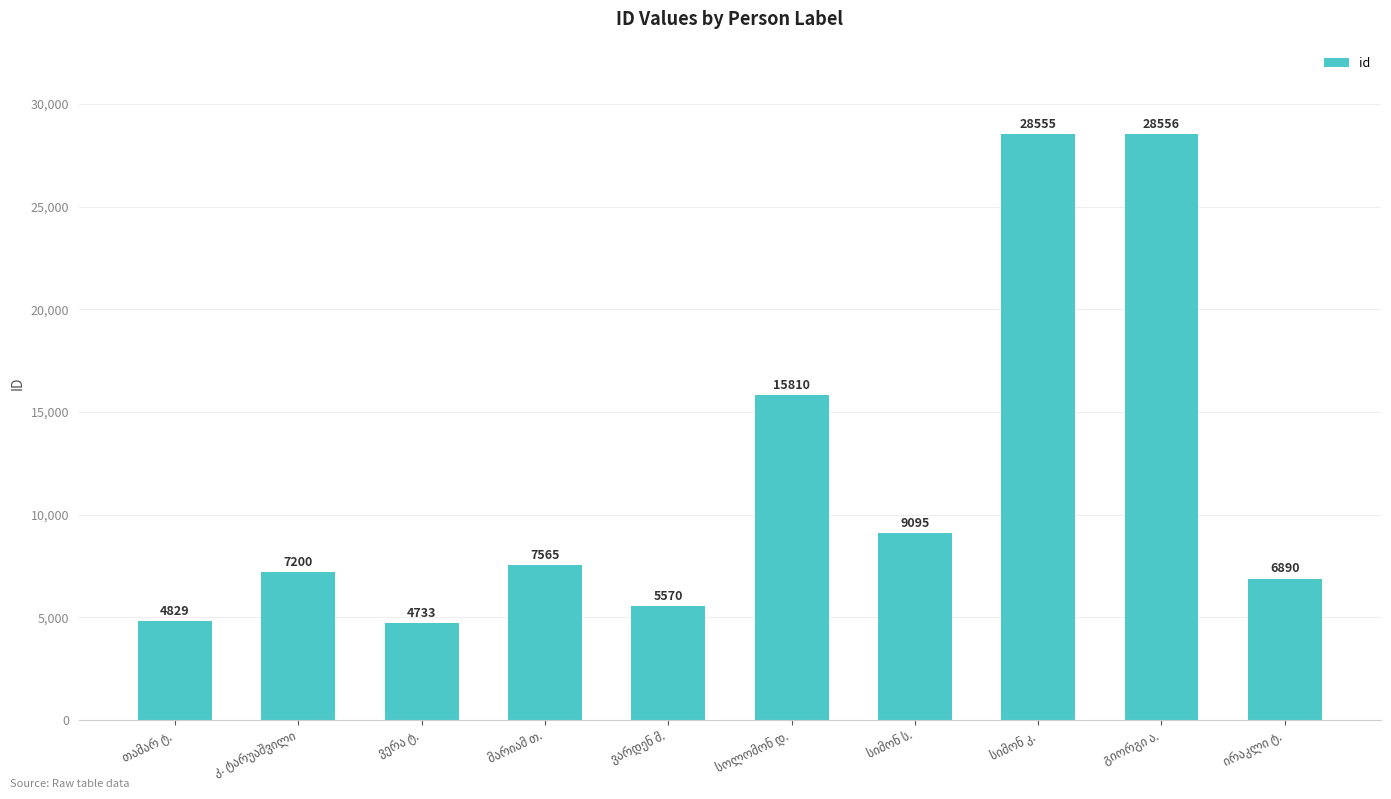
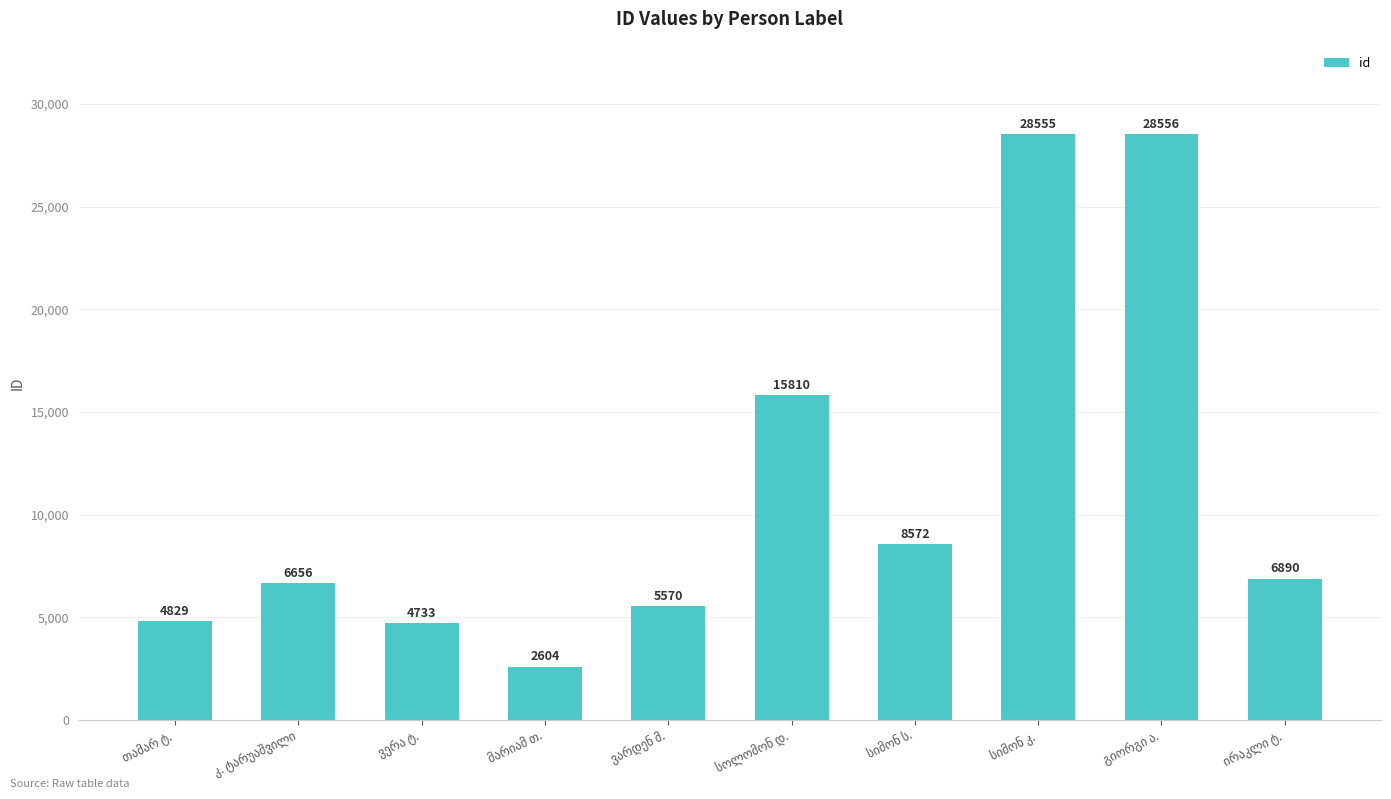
  {
    "თამარ ტ.": 4829,
-   "კ. ტარუაშვილი": 7200,
+   "კ. ტარუაშვილი": 6656,
    "ვერა ტ.": 4733,
-   "მარიამ თ.": 7565,
+   "მარიამ თ.": 2604,
    "ვარდენ მ.": 5570,
    "სოლომონ დ.": 15810,
-   "სიმონ ს.": 9095,
+   "სიმონ ს.": 8572,
    "სიმონ კ.": 28555,
    "გიორგი ა.": 28556,
    "ირაკლი ტ.": 6890
  }
